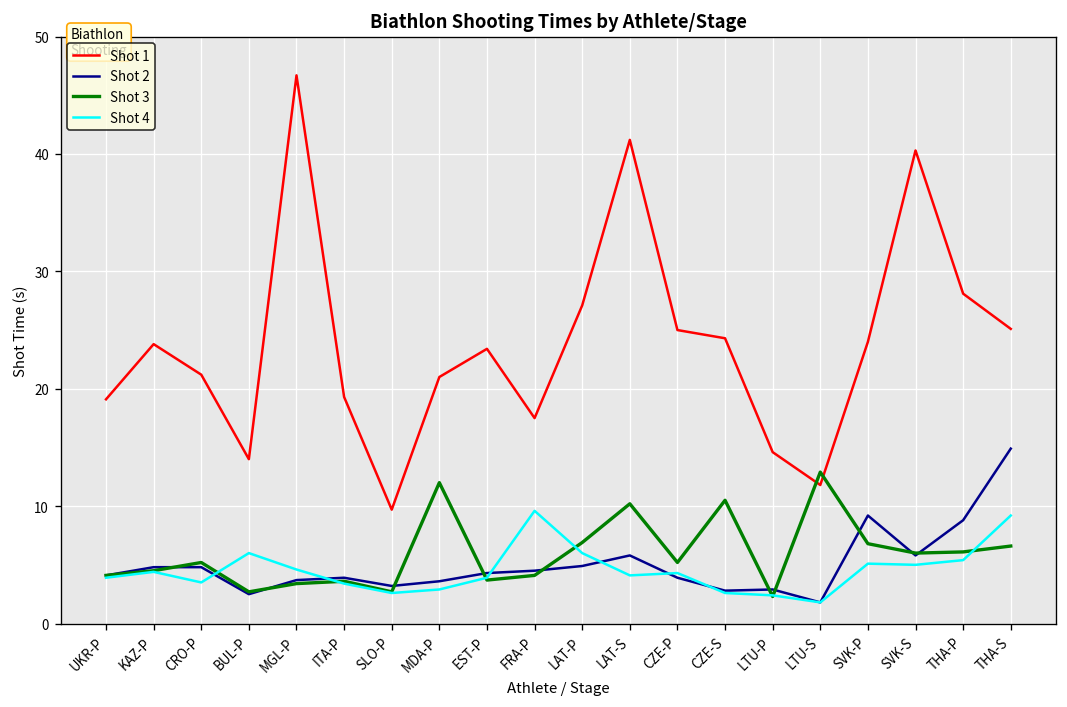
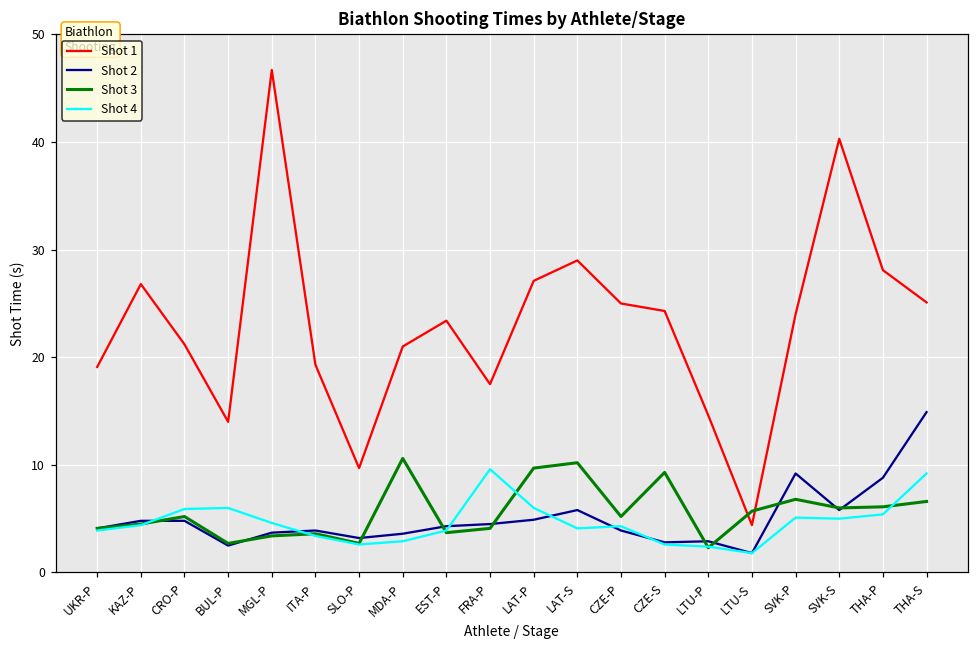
  {
    "Shot 1": {
      "UKR-P": 19,
-     "KAZ-P": 24,
+     "KAZ-P": 27,
      "CRO-P": 21,
      "BUL-P": 14,
      "MGL-P": 47,
      "ITA-P": 19,
      "SLO-P": 10,
      "MDA-P": 21,
      "EST-P": 23,
      "FRA-P": 18,
      "LAT-P": 27,
-     "LAT-S": 41,
+     "LAT-S": 29,
      "CZE-P": 25,
      "CZE-S": 24,
      "LTU-P": 15,
-     "LTU-S": 12,
+     "LTU-S": 4,
      "SVK-P": 24,
      "SVK-S": 40,
      "THA-P": 28,
      "THA-S": 25
    },
    "Shot 2": {
      "KAZ-P": 5,
      "CRO-P": 5,
      "MGL-P": 4,
      "ITA-P": 4,
      "SLO-P": 3,
      "MDA-P": 4,
      "EST-P": 4,
      "FRA-P": 5,
      "LAT-P": 5,
      "LAT-S": 6,
      "CZE-P": 4,
      "LTU-P": 3,
      "SVK-P": 9,
      "THA-P": 9,
      "THA-S": 15
    },
    "Shot 3": {
      "CRO-P": 5,
      "MGL-P": 3,
-     "MDA-P": 12,
+     "MDA-P": 11,
      "FRA-P": 4,
-     "LAT-P": 7,
+     "LAT-P": 10,
      "LAT-S": 10,
      "CZE-P": 5,
-     "CZE-S": 11,
-     "LTU-S": 13,
+     "CZE-S": 9,
+     "LTU-S": 6,
      "SVK-P": 7,
      "THA-P": 6,
      "THA-S": 7
    },
    "Shot 4": {
-     "CRO-P": 4,
+     "CRO-P": 6,
      "BUL-P": 6,
      "MGL-P": 5,
      "MDA-P": 3,
      "FRA-P": 10,
      "LAT-P": 6,
      "LAT-S": 4,
      "CZE-P": 4,
      "SVK-P": 5,
      "SVK-S": 5,
      "THA-P": 5,
      "THA-S": 9
    }
  }
